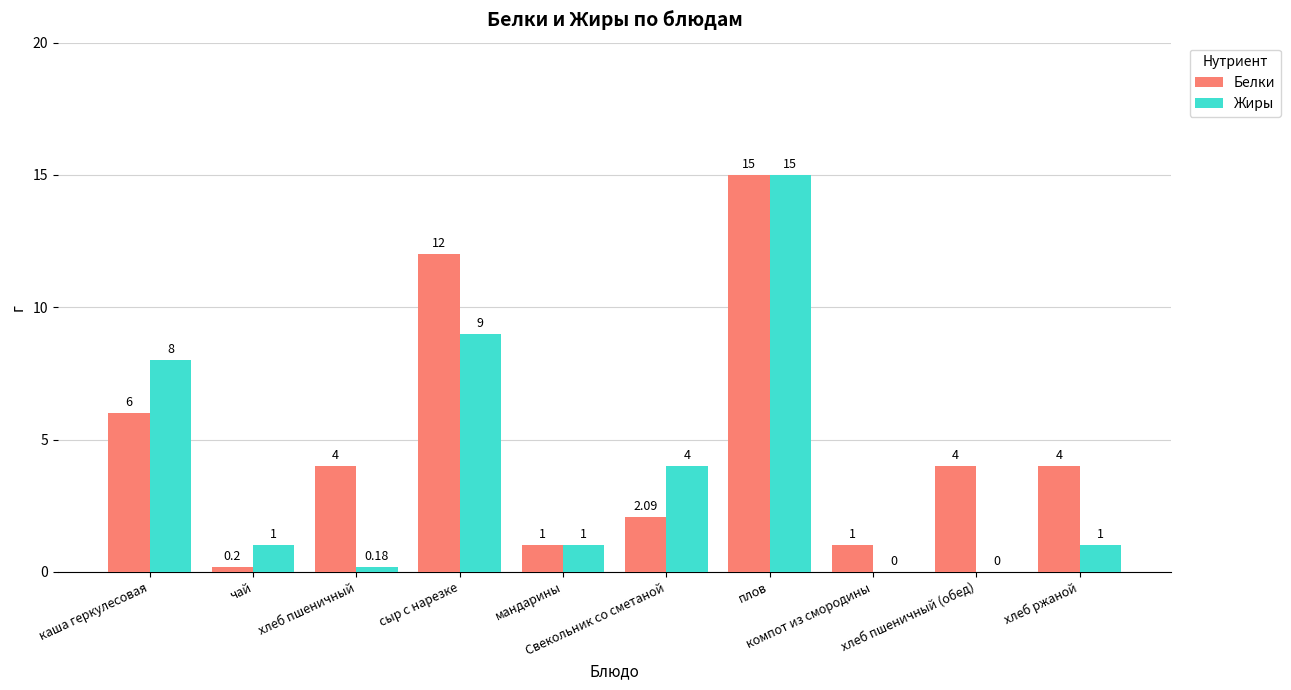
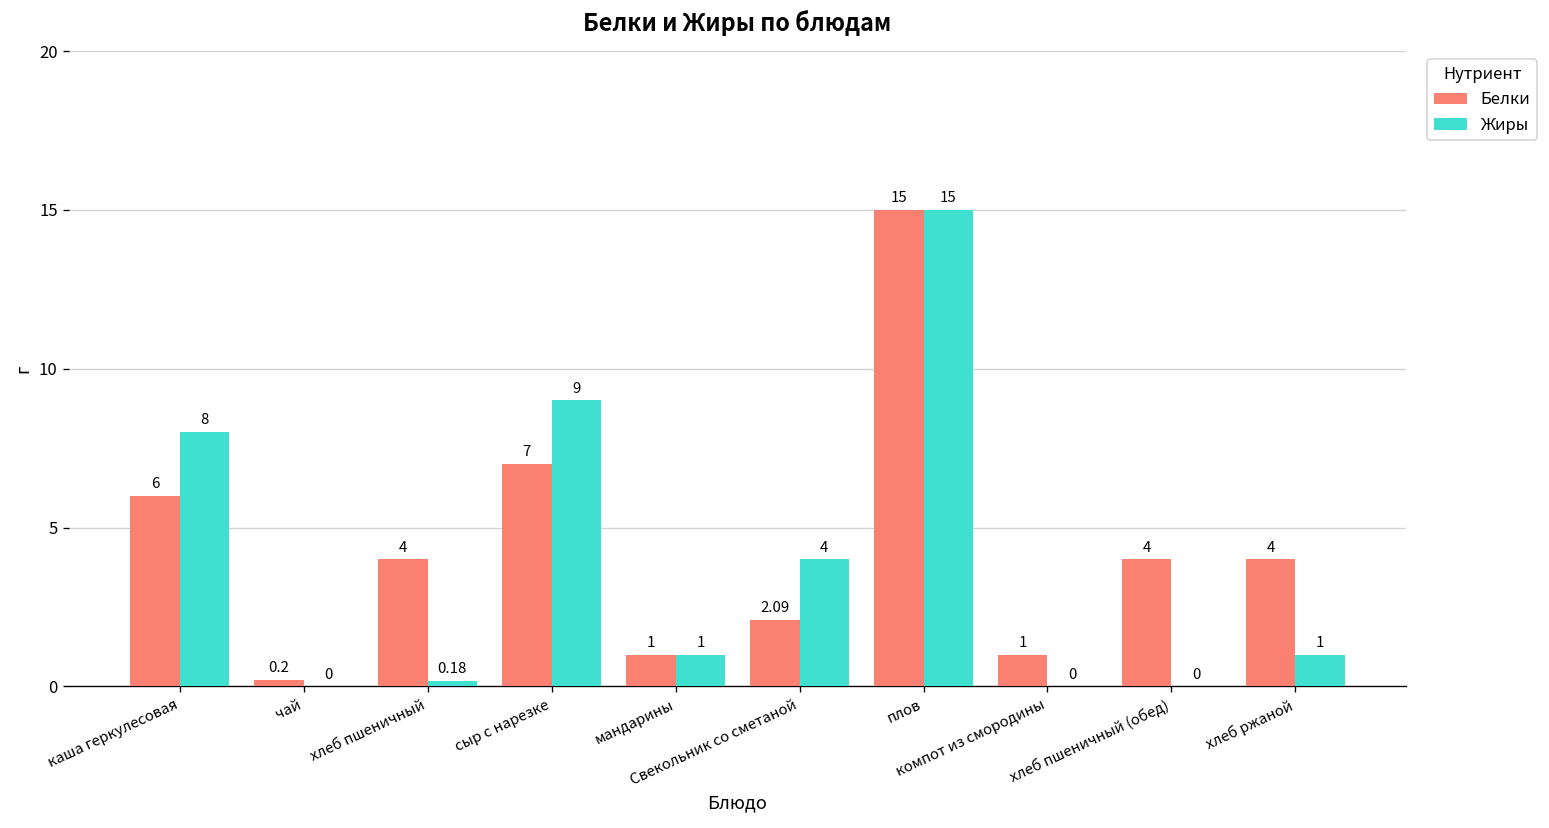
  {
    "Белки": {
      "каша геркулесовая": 6,
      "чай": 0.2,
      "хлеб пшеничный": 4,
-     "сыр с нарезке": 12,
+     "сыр с нарезке": 7,
      "мандарины": 1,
      "Свекольник со сметаной": 2.09,
      "плов": 15,
      "компот из смородины": 1,
      "хлеб пшеничный (обед)": 4,
      "хлеб ржаной": 4
    },
    "Жиры": {
      "каша геркулесовая": 8,
-     "чай": 1,
+     "чай": 0,
      "хлеб пшеничный": 0.18,
      "сыр с нарезке": 9,
      "мандарины": 1,
      "Свекольник со сметаной": 4,
      "плов": 15,
      "компот из смородины": 0,
      "хлеб пшеничный (обед)": 0,
      "хлеб ржаной": 1
    }
  }
